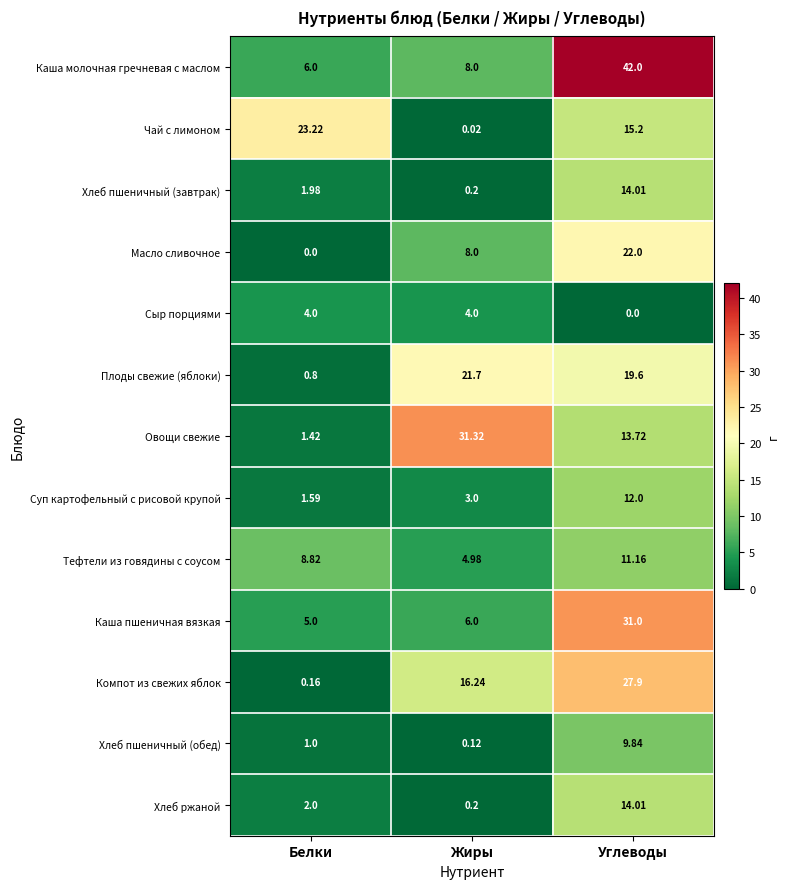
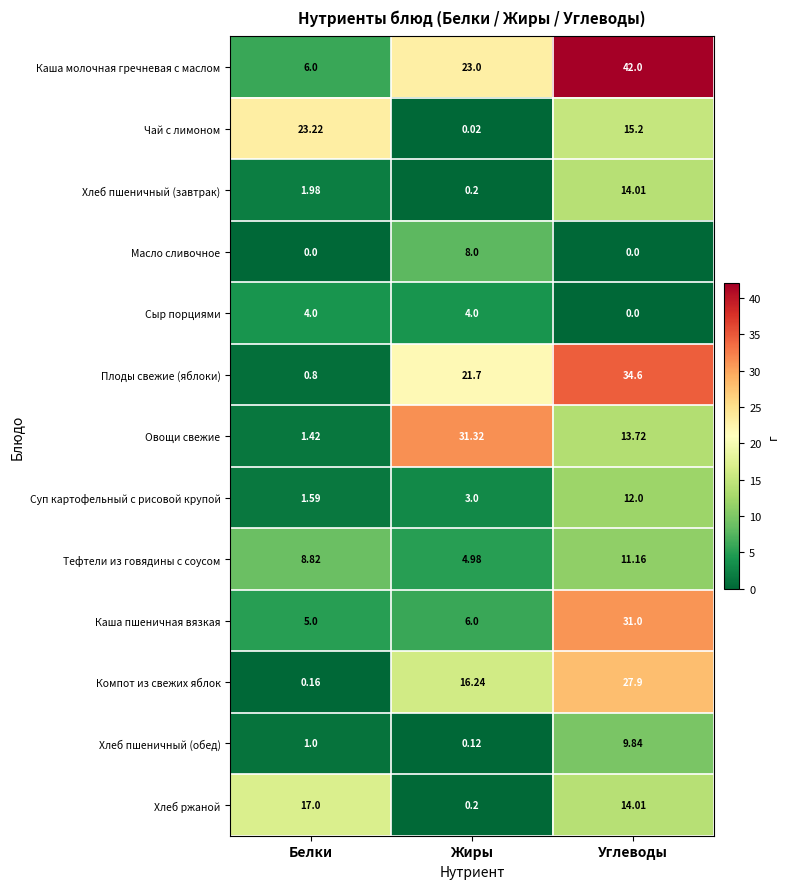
  {
    "Каша молочная гречневая с маслом": {
      "Белки": 6.0,
-     "Жиры": 8.0,
+     "Жиры": 23.0,
      "Углеводы": 42.0
    },
    "Чай с лимоном": {
      "Белки": 23.22,
      "Жиры": 0.02,
      "Углеводы": 15.2
    },
    "Хлеб пшеничный (завтрак)": {
      "Белки": 1.98,
      "Жиры": 0.2,
      "Углеводы": 14.01
    },
    "Масло сливочное": {
      "Белки": 0.0,
      "Жиры": 8.0,
-     "Углеводы": 22.0
+     "Углеводы": 0.0
    },
    "Сыр порциями": {
      "Белки": 4.0,
      "Жиры": 4.0,
      "Углеводы": 0.0
    },
    "Плоды свежие (яблоки)": {
      "Белки": 0.8,
      "Жиры": 21.7,
-     "Углеводы": 19.6
+     "Углеводы": 34.6
    },
    "Овощи свежие": {
      "Белки": 1.42,
      "Жиры": 31.32,
      "Углеводы": 13.72
    },
    "Суп картофельный с рисовой крупой": {
      "Белки": 1.59,
      "Жиры": 3.0,
      "Углеводы": 12.0
    },
    "Тефтели из говядины с соусом": {
      "Белки": 8.82,
      "Жиры": 4.98,
      "Углеводы": 11.16
    },
    "Каша пшеничная вязкая": {
      "Белки": 5.0,
      "Жиры": 6.0,
      "Углеводы": 31.0
    },
    "Компот из свежих яблок": {
      "Белки": 0.16,
      "Жиры": 16.24,
      "Углеводы": 27.9
    },
    "Хлеб пшеничный (обед)": {
      "Белки": 1.0,
      "Жиры": 0.12,
      "Углеводы": 9.84
    },
    "Хлеб ржаной": {
-     "Белки": 2.0,
+     "Белки": 17.0,
      "Жиры": 0.2,
      "Углеводы": 14.01
    }
  }
